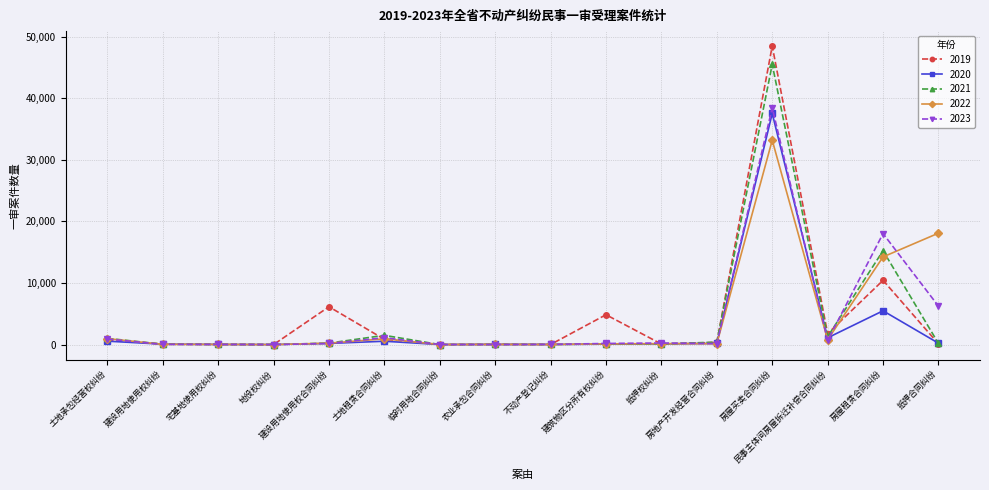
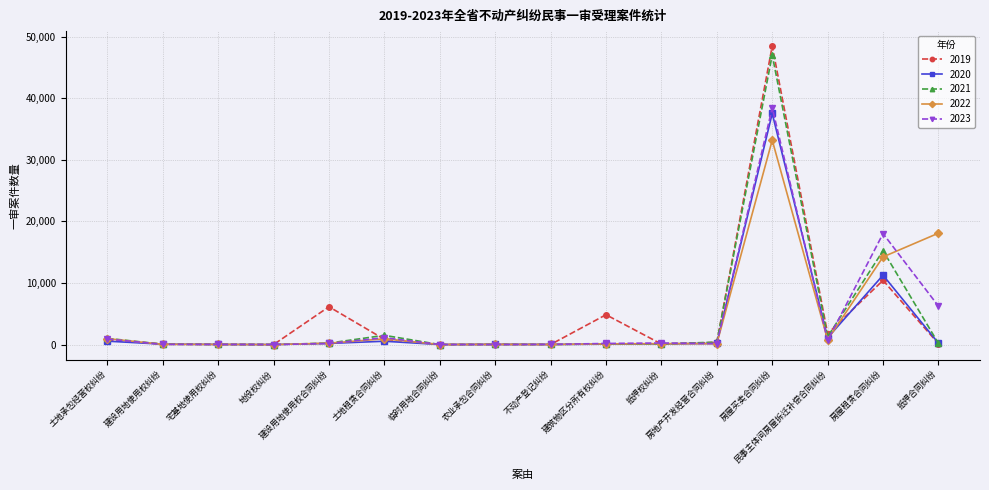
  {
    "2019": {
      "建设用地使用权合同纠纷": "6,000",
      "建筑物区分所有权纠纷": "5,000",
      "房屋买卖合同纠纷": "48,000",
      "民事主体间房屋拆迁补偿合同纠纷": "2,000",
      "房屋租赁合同纠纷": "10,000"
    },
    "2020": {
      "房屋买卖合同纠纷": "38,000",
-     "房屋租赁合同纠纷": "5,000"
+     "房屋租赁合同纠纷": "11,000"
    },
    "2021": {
-     "房屋买卖合同纠纷": "46,000",
+     "房屋买卖合同纠纷": "47,000",
      "房屋租赁合同纠纷": "15,000"
    },
    "2022": {
      "房屋买卖合同纠纷": "33,000",
      "房屋租赁合同纠纷": "14,000",
      "抵押合同纠纷": "18,000"
    },
    "2023": {
      "房屋买卖合同纠纷": "38,000",
      "房屋租赁合同纠纷": "18,000",
      "抵押合同纠纷": "6,000"
    }
  }
